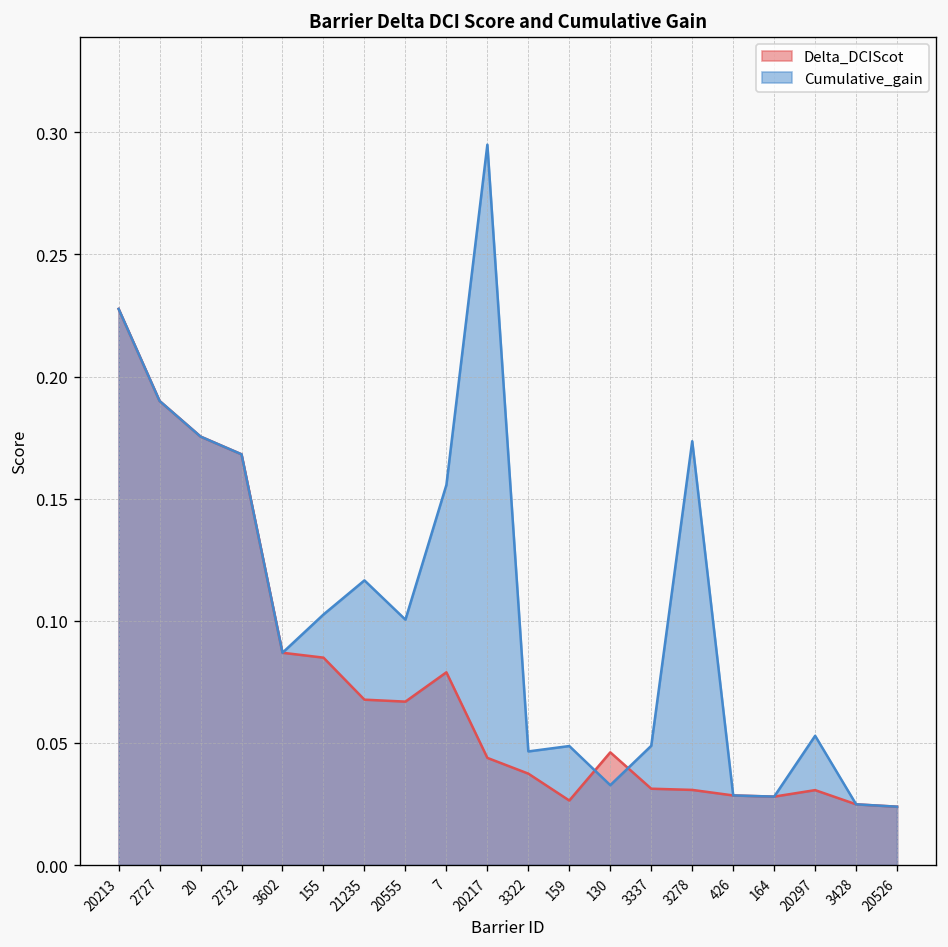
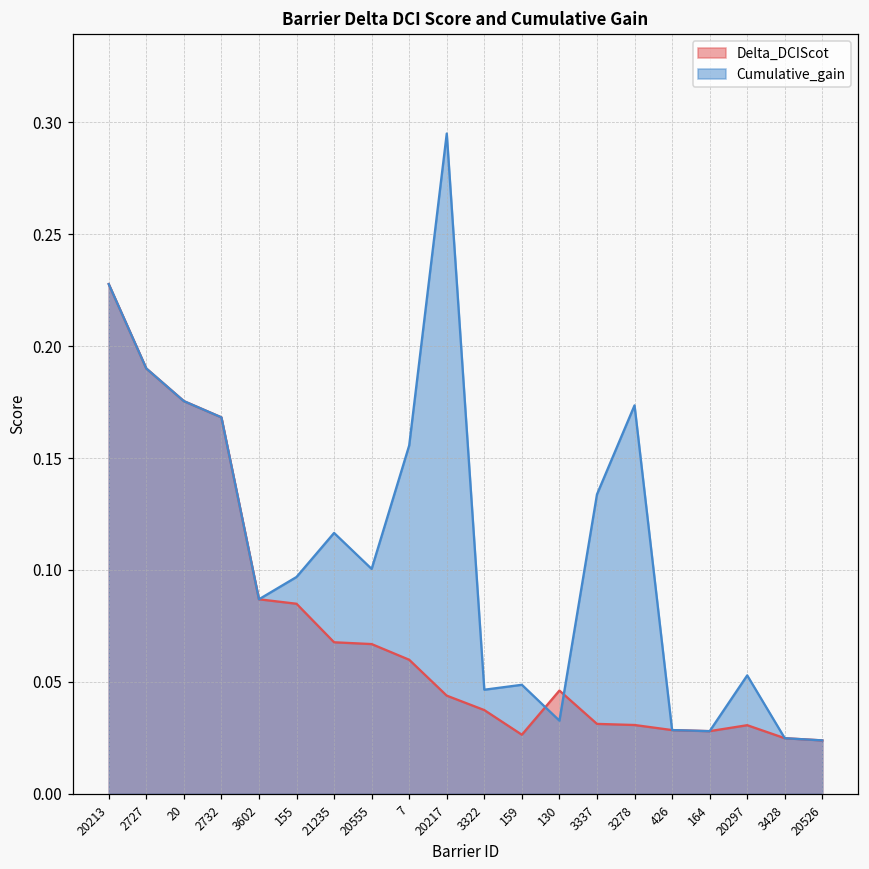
  {
    "Delta_DCIScot": {
      "155": 0.085,
      "21235": 0.068,
      "20555": 0.067,
-     "7": 0.079,
+     "7": 0.060,
      "20217": 0.044,
      "3322": 0.037,
      "159": 0.026,
      "130": 0.046,
      "3337": 0.031,
      "3278": 0.031,
      "20297": 0.031
    },
    "Cumulative_gain": {
-     "155": 0.103,
+     "155": 0.097,
      "21235": 0.117,
      "20555": 0.100,
      "7": 0.156,
      "20217": 0.295,
      "3322": 0.047,
      "159": 0.049,
      "130": 0.033,
-     "3337": 0.049,
+     "3337": 0.134,
      "3278": 0.174,
      "20297": 0.053
    }
  }
